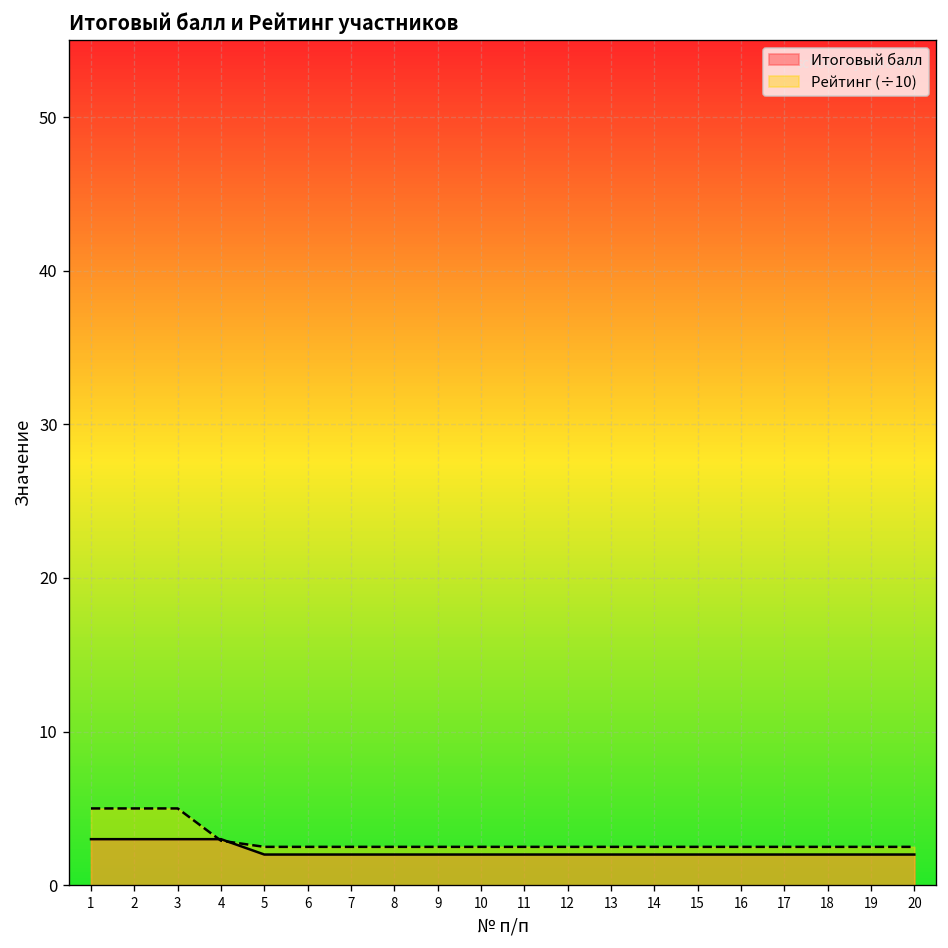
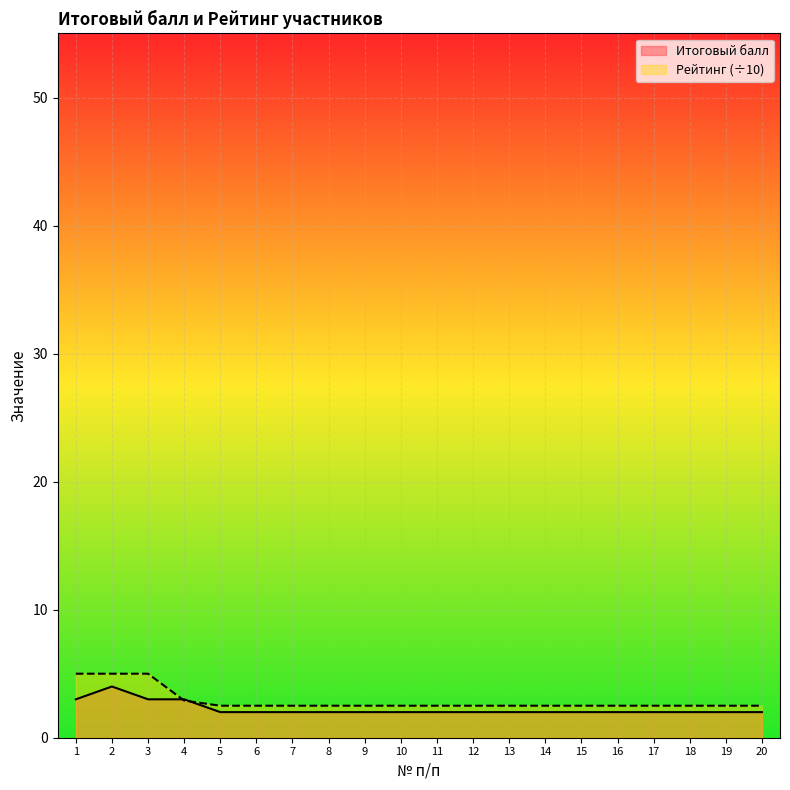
  {
    "Итоговый балл": {
      "1": 3,
-     "2": 3,
+     "2": 4,
      "3": 3,
      "5": 2,
      "6": 2,
      "7": 2,
      "8": 2,
      "9": 2,
      "10": 2,
      "11": 2,
      "12": 2,
      "13": 2,
      "14": 2,
      "15": 2,
      "16": 2,
      "17": 2,
      "18": 2,
      "19": 2,
      "20": 2
    },
    "Рейтинг (÷10)": {
      "1": 5,
      "2": 5,
      "3": 5,
      "5": 2.5,
      "6": 2.5,
      "7": 2.5,
      "8": 2.5,
      "9": 2.5,
      "10": 2.5,
      "11": 2.5,
      "12": 2.5,
      "13": 2.5,
      "14": 2.5,
      "15": 2.5,
      "16": 2.5,
      "17": 2.5,
      "18": 2.5,
      "19": 2.5,
      "20": 2.5
    }
  }
